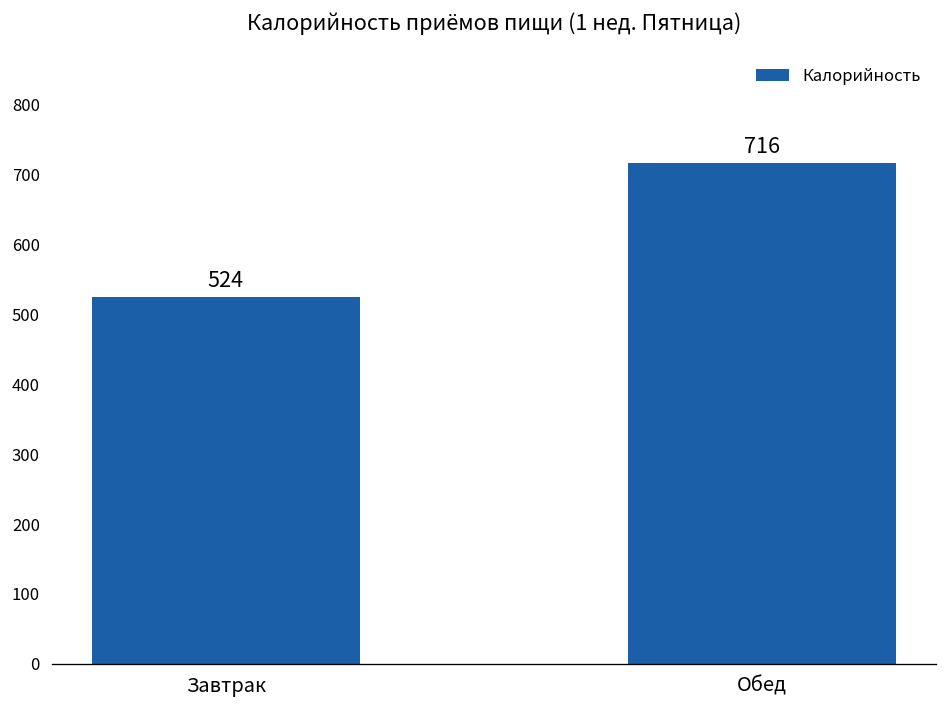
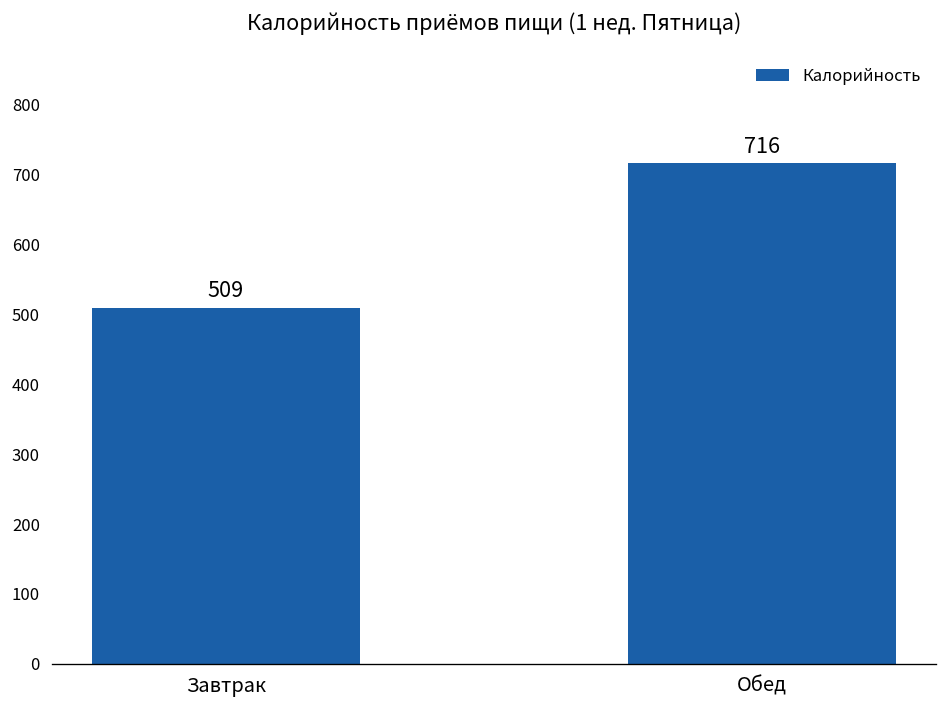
  {
-   "Завтрак": 524,
+   "Завтрак": 509,
    "Обед": 716
  }
